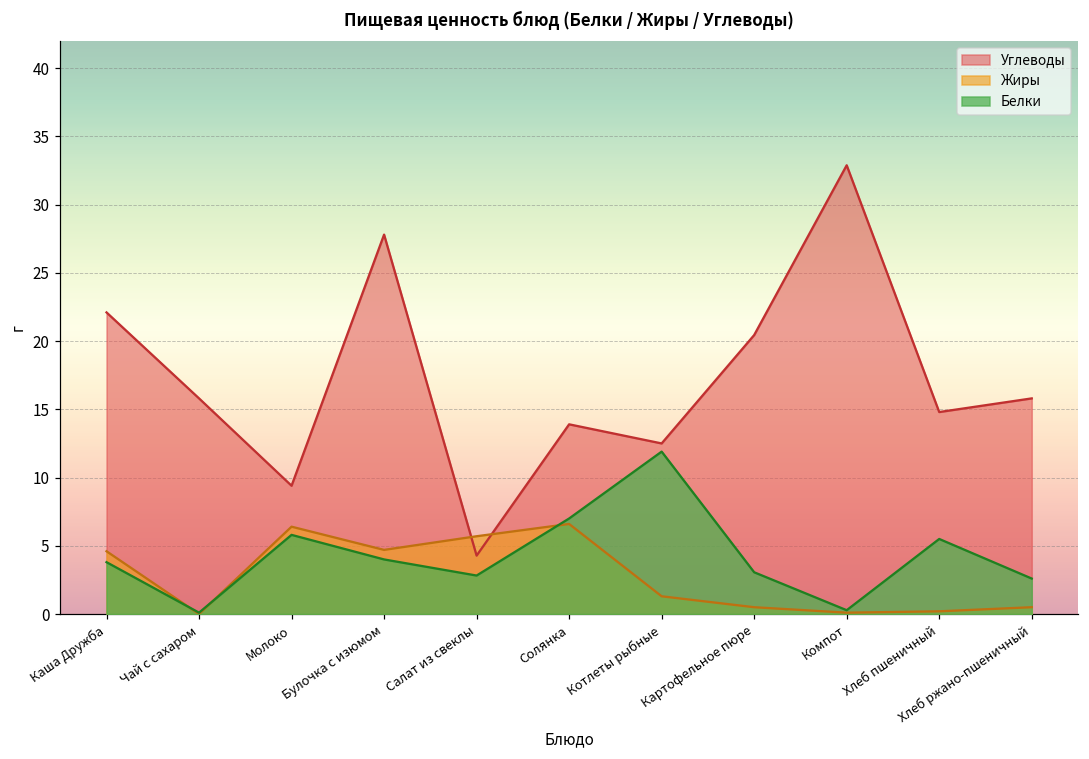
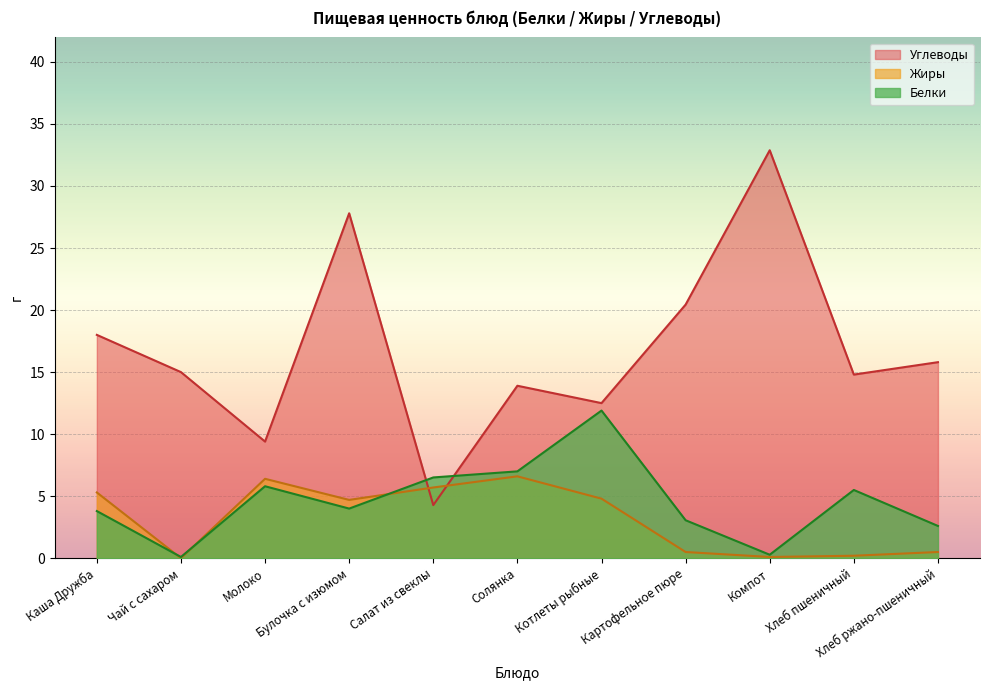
  {
    "Углеводы": {
-     "Каша Дружба": 22.1,
-     "Чай с сахаром": 15.8,
+     "Каша Дружба": 18.0,
+     "Чай с сахаром": 15.0,
      "Молоко": 9.4,
      "Булочка с изюмом": 27.8,
      "Салат из свеклы": 4.3,
      "Солянка": 13.9,
      "Котлеты рыбные": 12.5,
      "Картофельное пюре": 20.4,
      "Компот": 32.9,
      "Хлеб пшеничный": 14.8,
      "Хлеб ржано-пшеничный": 15.8
    },
    "Жиры": {
-     "Каша Дружба": 4.6,
+     "Каша Дружба": 5.3,
      "Молоко": 6.4,
      "Булочка с изюмом": 4.7,
      "Салат из свеклы": 5.7,
      "Солянка": 6.6,
-     "Котлеты рыбные": 1.3,
+     "Котлеты рыбные": 4.8,
      "Картофельное пюре": 0.5,
      "Хлеб пшеничный": 0.2,
      "Хлеб ржано-пшеничный": 0.5
    },
    "Белки": {
      "Каша Дружба": 3.8,
      "Молоко": 5.8,
      "Булочка с изюмом": 4.0,
-     "Салат из свеклы": 2.8,
+     "Салат из свеклы": 6.5,
      "Солянка": 7.0,
      "Котлеты рыбные": 11.9,
      "Картофельное пюре": 3.1,
      "Хлеб пшеничный": 5.5,
      "Хлеб ржано-пшеничный": 2.6
    }
  }
